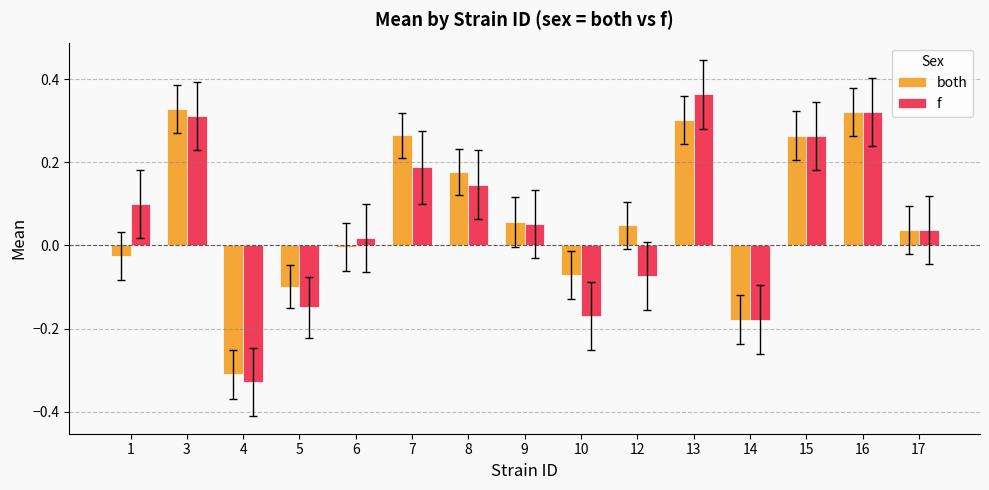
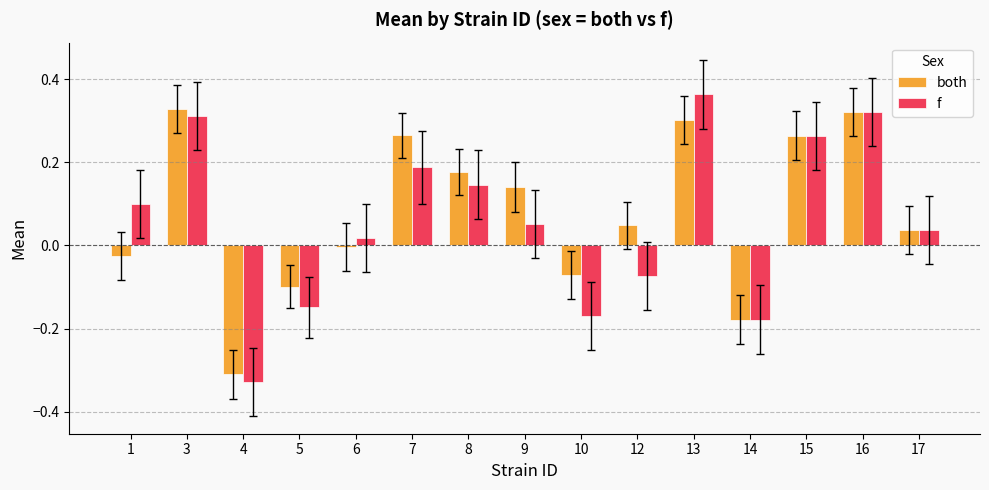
  {
    "both": {
      "1": -0.02,
      "3": 0.33,
      "4": -0.31,
      "5": -0.10,
      "7": 0.27,
      "8": 0.18,
-     "9": 0.06,
+     "9": 0.14,
      "10": -0.07,
      "12": 0.05,
      "13": 0.30,
      "14": -0.18,
      "15": 0.26,
      "16": 0.32,
      "17": 0.04
    },
    "f": {
      "1": 0.10,
      "3": 0.31,
      "4": -0.33,
      "5": -0.15,
      "6": 0.02,
      "7": 0.19,
      "8": 0.15,
      "9": 0.05,
      "10": -0.17,
      "12": -0.07,
      "13": 0.36,
      "14": -0.18,
      "15": 0.26,
      "16": 0.32,
      "17": 0.04
    }
  }
